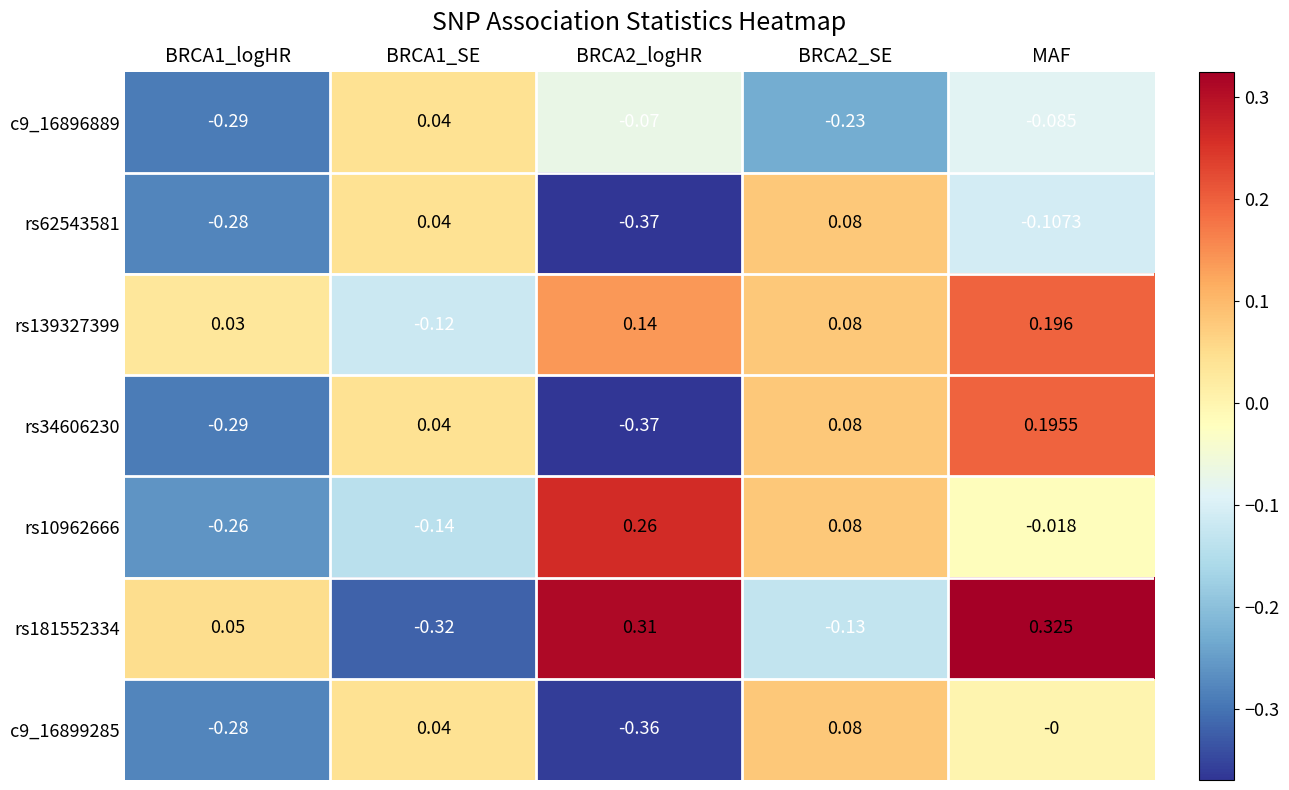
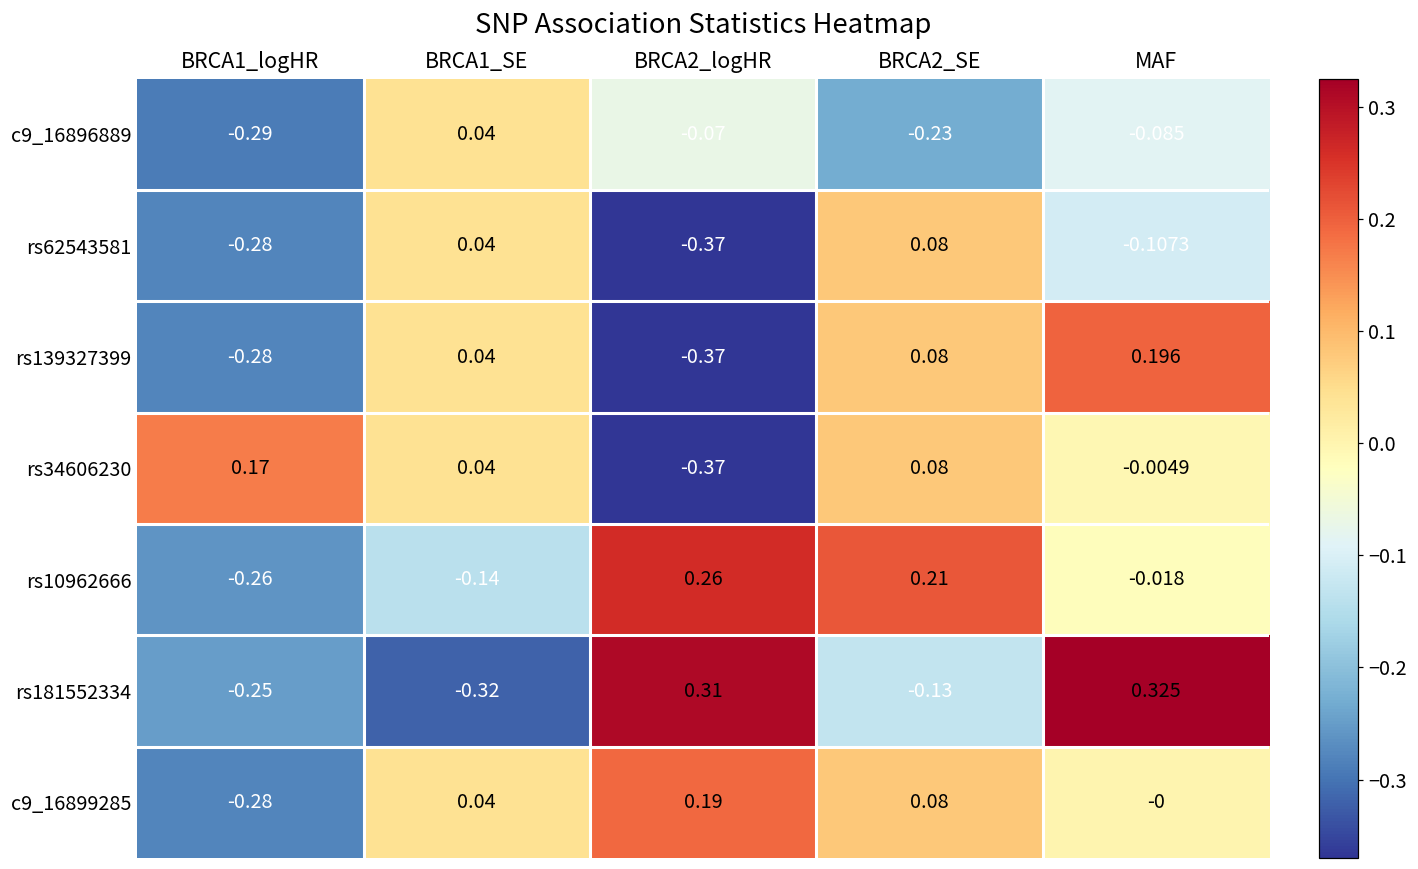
  {
    "c9_16896889": {
      "BRCA1_logHR": -0.29,
      "BRCA1_SE": 0.04,
      "BRCA2_SE": -0.23
    },
    "rs62543581": {
      "BRCA1_logHR": -0.28,
      "BRCA1_SE": 0.04,
      "BRCA2_logHR": -0.37,
      "BRCA2_SE": 0.08
    },
    "rs139327399": {
-     "BRCA1_logHR": 0.03,
-     "BRCA1_SE": -0.12,
-     "BRCA2_logHR": 0.14,
+     "BRCA1_logHR": -0.28,
+     "BRCA1_SE": 0.04,
+     "BRCA2_logHR": -0.37,
      "BRCA2_SE": 0.08,
      "MAF": 0.196
    },
    "rs34606230": {
-     "BRCA1_logHR": -0.29,
+     "BRCA1_logHR": 0.17,
      "BRCA1_SE": 0.04,
      "BRCA2_logHR": -0.37,
      "BRCA2_SE": 0.08,
-     "MAF": 0.1955
+     "MAF": -0.0049
    },
    "rs10962666": {
      "BRCA1_logHR": -0.26,
      "BRCA1_SE": -0.14,
      "BRCA2_logHR": 0.26,
-     "BRCA2_SE": 0.08,
+     "BRCA2_SE": 0.21,
      "MAF": -0.018
    },
    "rs181552334": {
-     "BRCA1_logHR": 0.05,
+     "BRCA1_logHR": -0.25,
      "BRCA1_SE": -0.32,
      "BRCA2_logHR": 0.31,
      "BRCA2_SE": -0.13,
      "MAF": 0.325
    },
    "c9_16899285": {
      "BRCA1_logHR": -0.28,
      "BRCA1_SE": 0.04,
-     "BRCA2_logHR": -0.36,
+     "BRCA2_logHR": 0.19,
      "BRCA2_SE": 0.08,
      "MAF": -0
    }
  }
